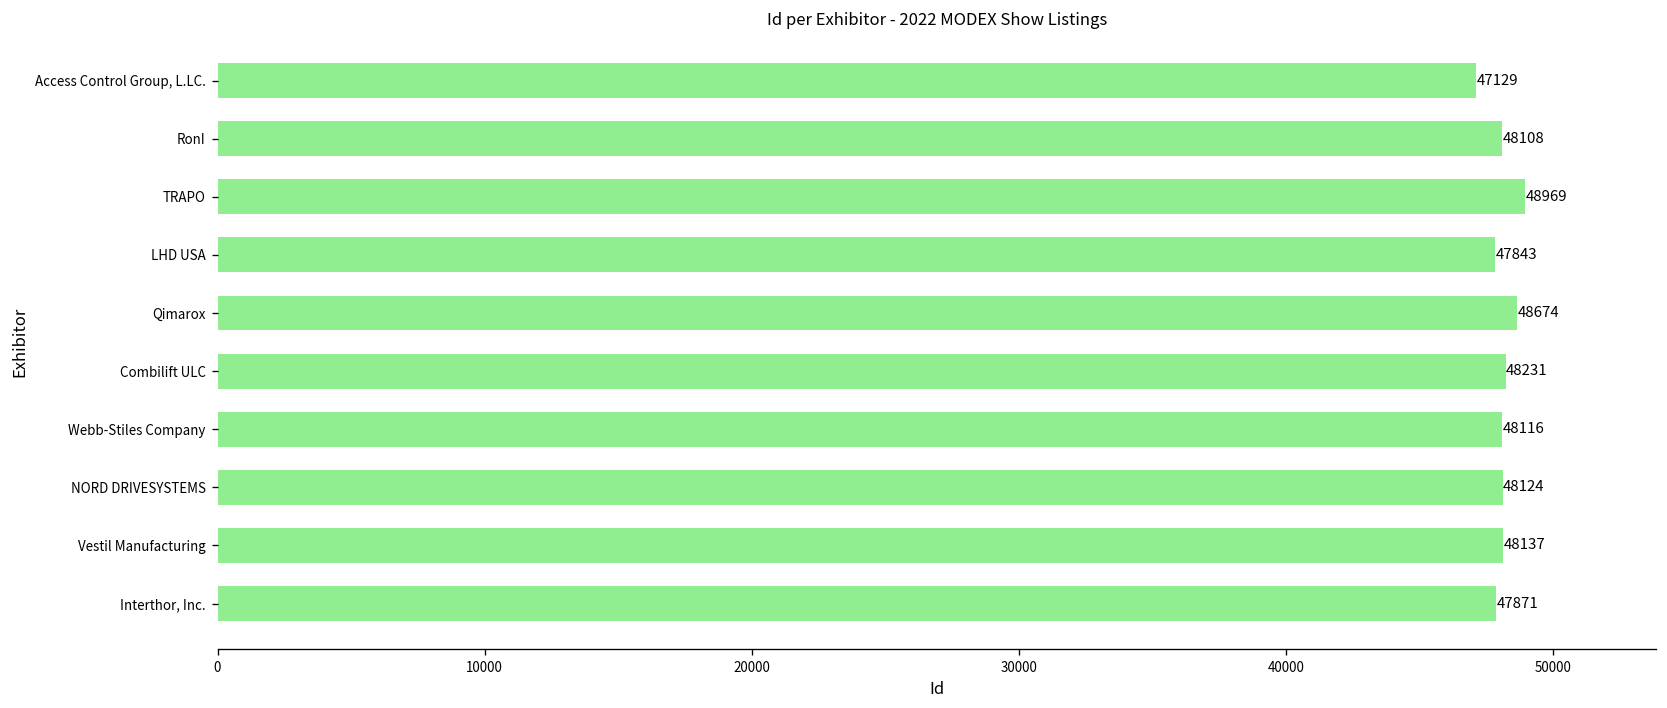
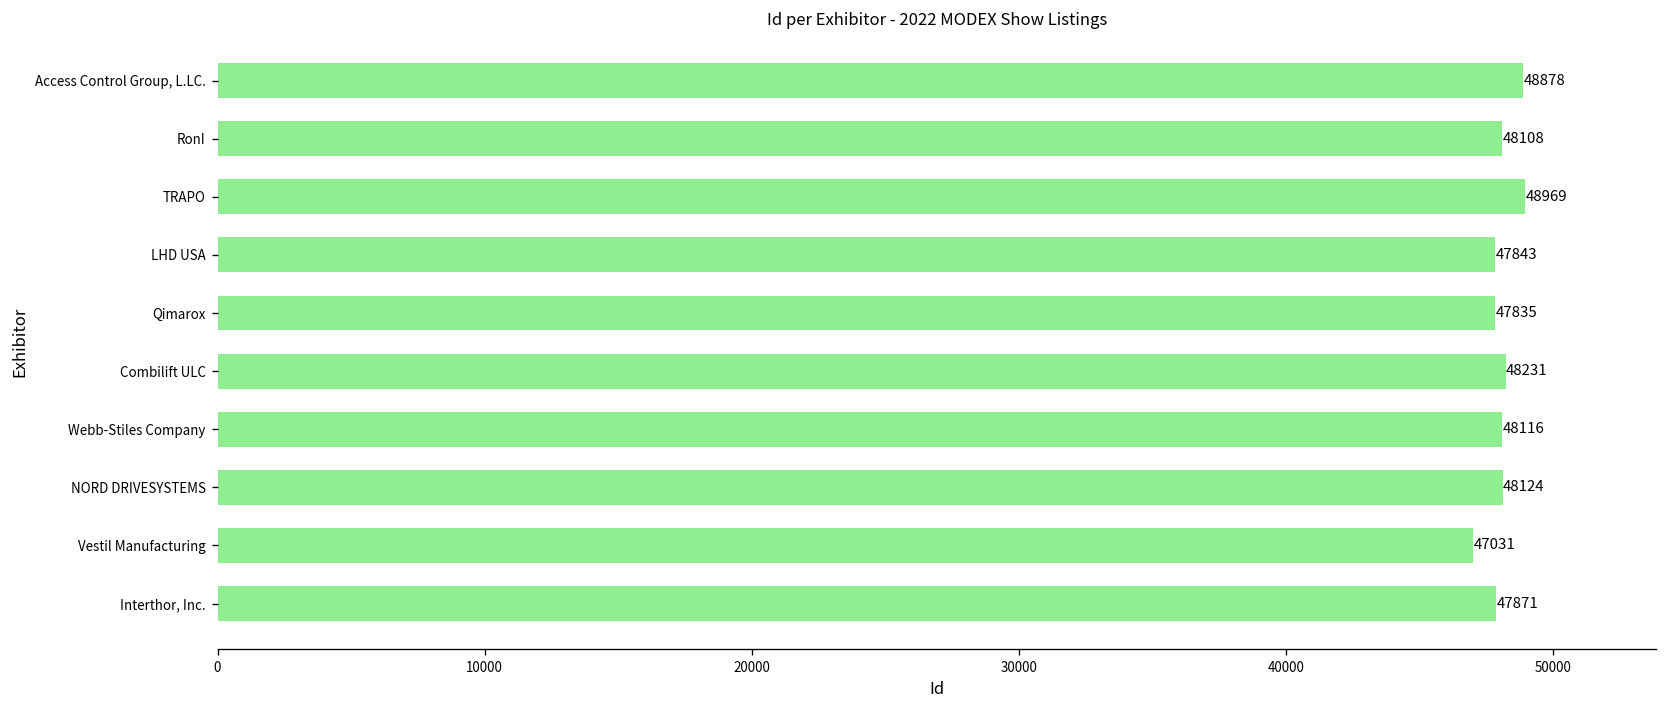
  {
-   "Access Control Group, L.LC.": 47129,
+   "Access Control Group, L.LC.": 48878,
    "RonI": 48108,
    "TRAPO": 48969,
    "LHD USA": 47843,
-   "Qimarox": 48674,
+   "Qimarox": 47835,
    "Combilift ULC": 48231,
    "Webb-Stiles Company": 48116,
    "NORD DRIVESYSTEMS": 48124,
-   "Vestil Manufacturing": 48137,
+   "Vestil Manufacturing": 47031,
    "Interthor, Inc.": 47871
  }
